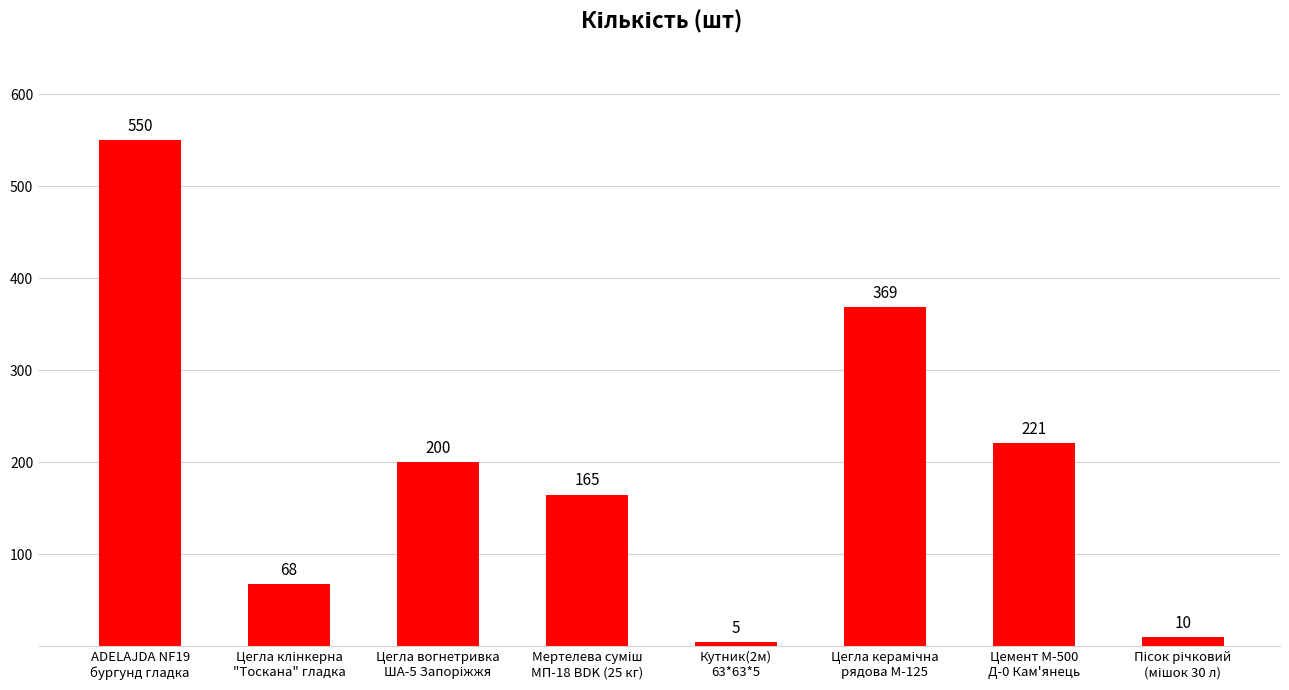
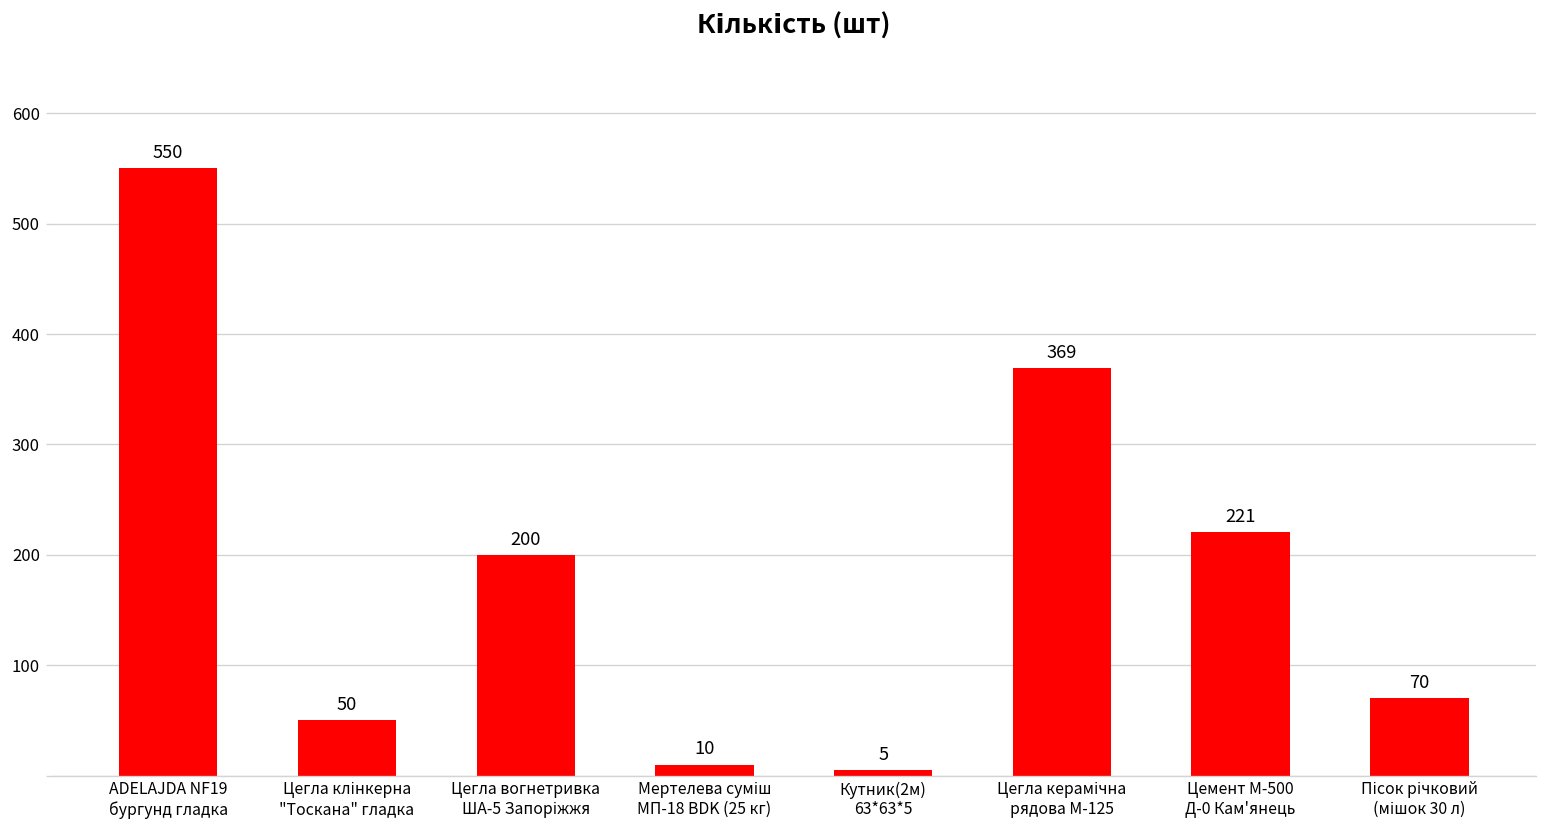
  {
    "ADELAJDA NF19 бургунд гладка": 550,
-   "Цегла клінкерна \"Тоскана\" гладка": 68,
+   "Цегла клінкерна \"Тоскана\" гладка": 50,
    "Цегла вогнетривка ША-5 Запоріжжя": 200,
-   "Мертелева суміш МП-18 BDK (25 кг)": 165,
+   "Мертелева суміш МП-18 BDK (25 кг)": 10,
    "Кутник(2м) 63*63*5": 5,
    "Цегла керамічна рядова М-125": 369,
    "Цемент М-500 Д-0 Кам'янець": 221,
-   "Пісок річковий (мішок 30 л)": 10
+   "Пісок річковий (мішок 30 л)": 70
  }
